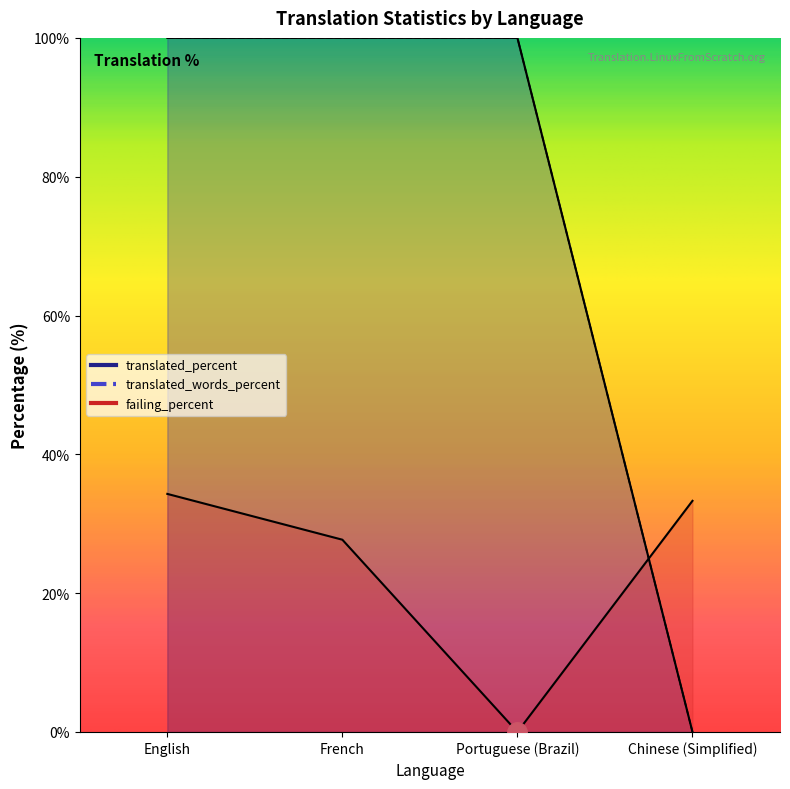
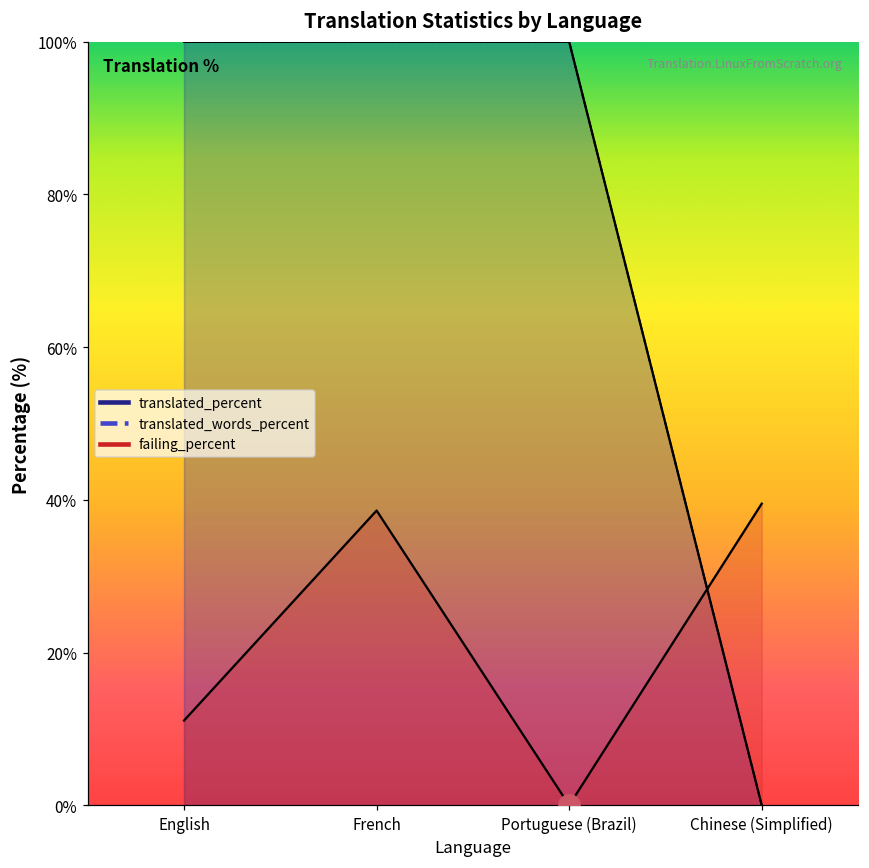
  {
    "translated_words_percent": {
      "English": "100%",
      "French": "100%",
      "Portuguese (Brazil)": "100%",
      "Chinese (Simplified)": "0%"
    },
    "failing_percent": {
-     "English": "34%",
-     "French": "28%",
-     "Chinese (Simplified)": "33%"
+     "English": "11%",
+     "French": "39%",
+     "Chinese (Simplified)": "40%"
    }
  }
